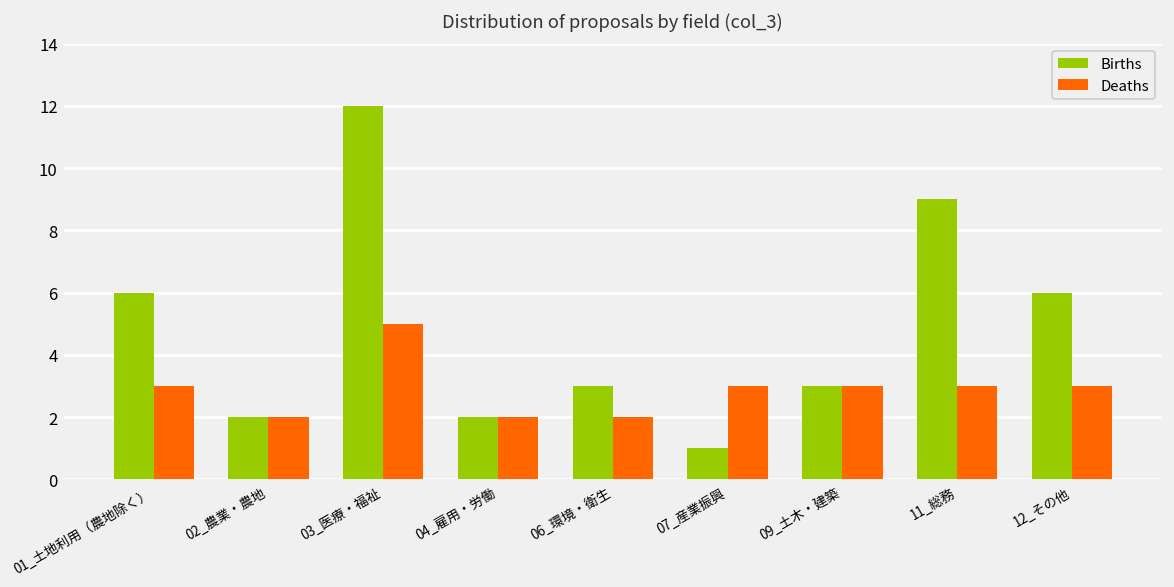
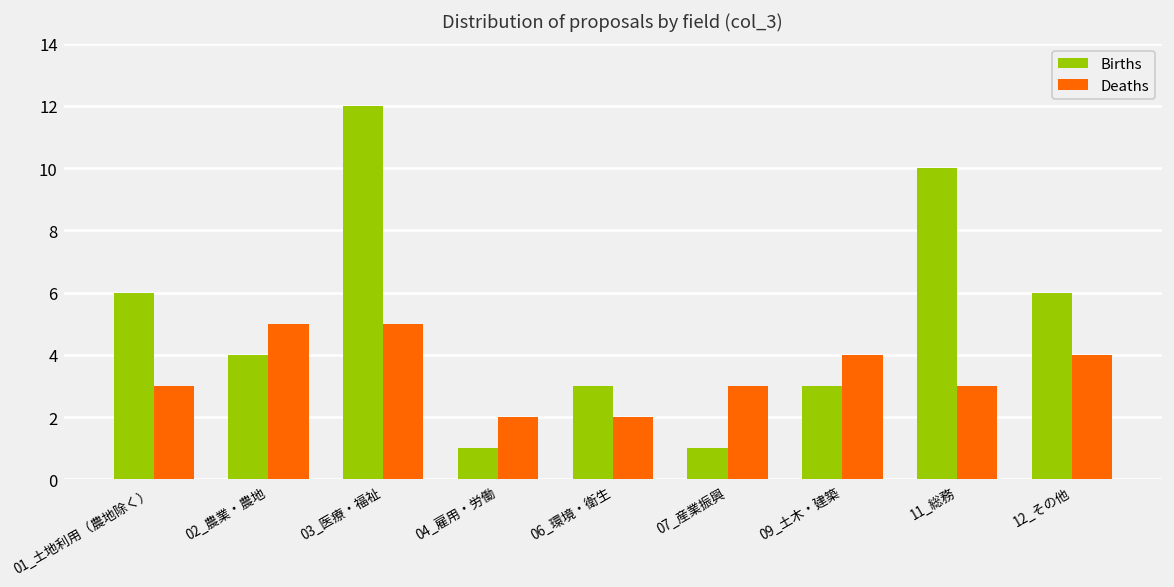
  {
    "Births": {
      "01_土地利用（農地除く）": 6,
-     "02_農業・農地": 2,
+     "02_農業・農地": 4,
      "03_医療・福祉": 12,
-     "04_雇用・労働": 2,
+     "04_雇用・労働": 1,
      "06_環境・衛生": 3,
      "07_産業振興": 1,
      "09_土木・建築": 3,
-     "11_総務": 9,
+     "11_総務": 10,
      "12_その他": 6
    },
    "Deaths": {
      "01_土地利用（農地除く）": 3,
-     "02_農業・農地": 2,
+     "02_農業・農地": 5,
      "03_医療・福祉": 5,
      "04_雇用・労働": 2,
      "06_環境・衛生": 2,
      "07_産業振興": 3,
-     "09_土木・建築": 3,
+     "09_土木・建築": 4,
      "11_総務": 3,
-     "12_その他": 3
+     "12_その他": 4
    }
  }
